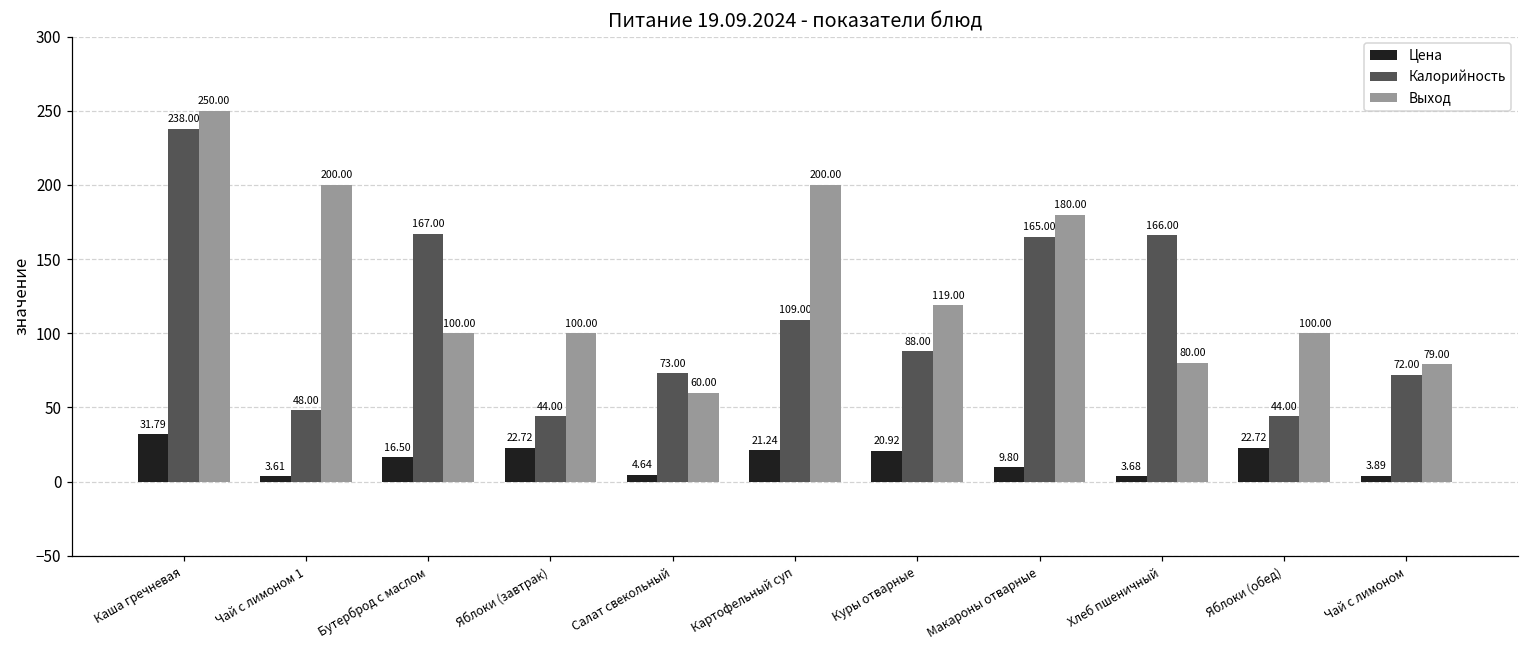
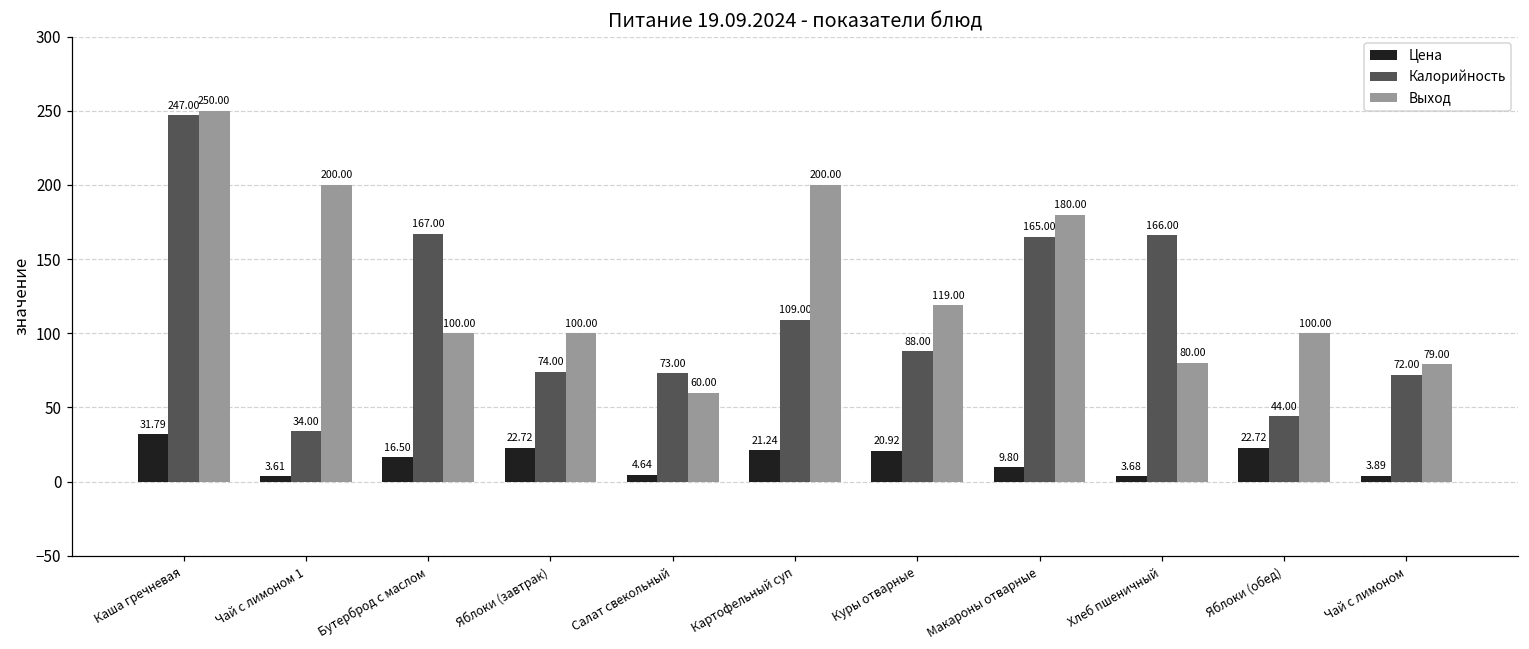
  {
    "Цена": {
      "Каша гречневая": 31.79,
      "Чай с лимоном 1": 3.61,
      "Бутерброд с маслом": 16.50,
      "Яблоки (завтрак)": 22.72,
      "Салат свекольный": 4.64,
      "Картофельный суп": 21.24,
      "Куры отварные": 20.92,
      "Макароны отварные": 9.80,
      "Хлеб пшеничный": 3.68,
      "Яблоки (обед)": 22.72,
      "Чай с лимоном": 3.89
    },
    "Калорийность": {
-     "Каша гречневая": 238.00,
-     "Чай с лимоном 1": 48.00,
+     "Каша гречневая": 247.00,
+     "Чай с лимоном 1": 34.00,
      "Бутерброд с маслом": 167.00,
-     "Яблоки (завтрак)": 44.00,
+     "Яблоки (завтрак)": 74.00,
      "Салат свекольный": 73.00,
      "Картофельный суп": 109.00,
      "Куры отварные": 88.00,
      "Макароны отварные": 165.00,
      "Хлеб пшеничный": 166.00,
      "Яблоки (обед)": 44.00,
      "Чай с лимоном": 72.00
    },
    "Выход": {
      "Каша гречневая": 250.00,
      "Чай с лимоном 1": 200.00,
      "Бутерброд с маслом": 100.00,
      "Яблоки (завтрак)": 100.00,
      "Салат свекольный": 60.00,
      "Картофельный суп": 200.00,
      "Куры отварные": 119.00,
      "Макароны отварные": 180.00,
      "Хлеб пшеничный": 80.00,
      "Яблоки (обед)": 100.00,
      "Чай с лимоном": 79.00
    }
  }
